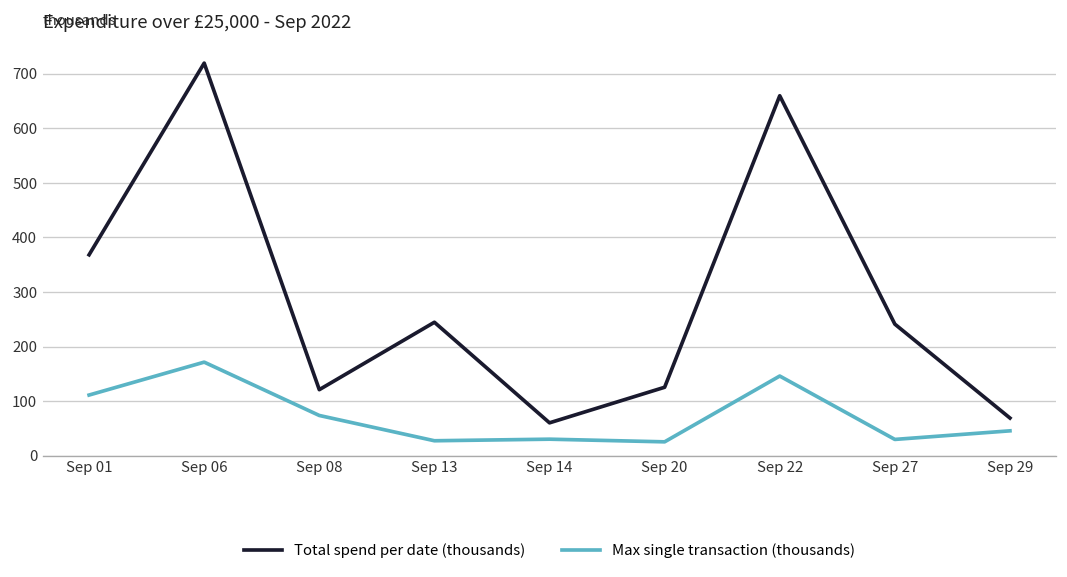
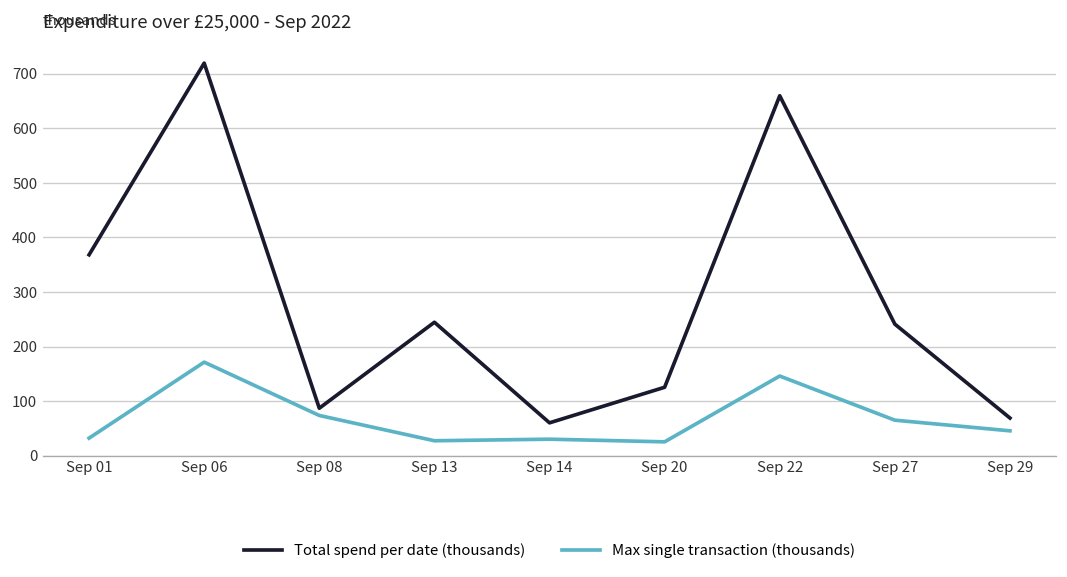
  {
    "Total spend per date (thousands)": {
      "Sep 01": 370,
      "Sep 06": 720,
-     "Sep 08": 120,
+     "Sep 08": 90,
      "Sep 13": 240,
      "Sep 14": 60,
      "Sep 20": 130,
      "Sep 22": 660,
      "Sep 27": 240,
      "Sep 29": 70
    },
    "Max single transaction (thousands)": {
-     "Sep 01": 110,
+     "Sep 01": 30,
      "Sep 06": 170,
      "Sep 08": 70,
      "Sep 13": 30,
      "Sep 14": 30,
      "Sep 20": 30,
      "Sep 22": 150,
-     "Sep 27": 30,
+     "Sep 27": 60,
      "Sep 29": 50
    }
  }
